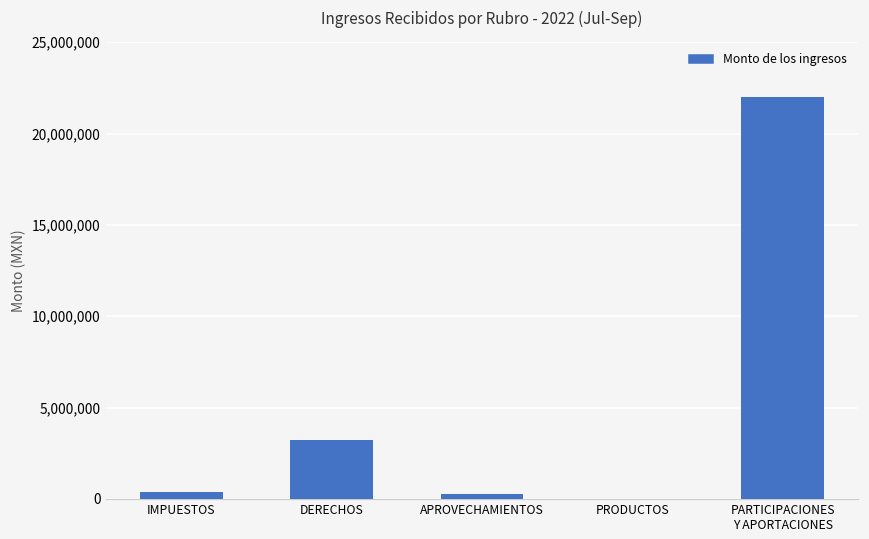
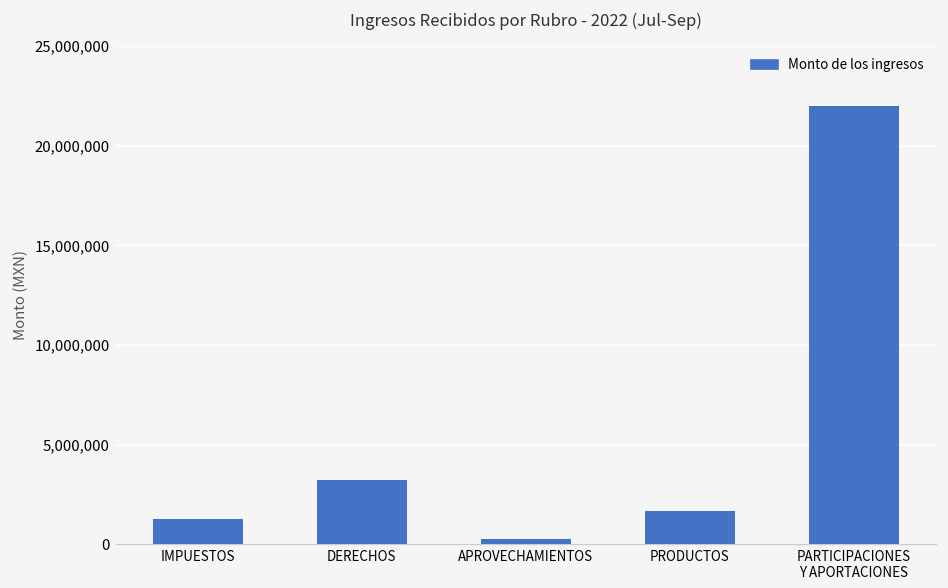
  {
-   "IMPUESTOS": "400,000",
+   "IMPUESTOS": "1,300,000",
    "DERECHOS": "3,200,000",
    "APROVECHAMIENTOS": "200,000",
-   "PRODUCTOS": "0",
+   "PRODUCTOS": "1,600,000",
    "PARTICIPACIONES Y APORTACIONES": "22,000,000"
  }
